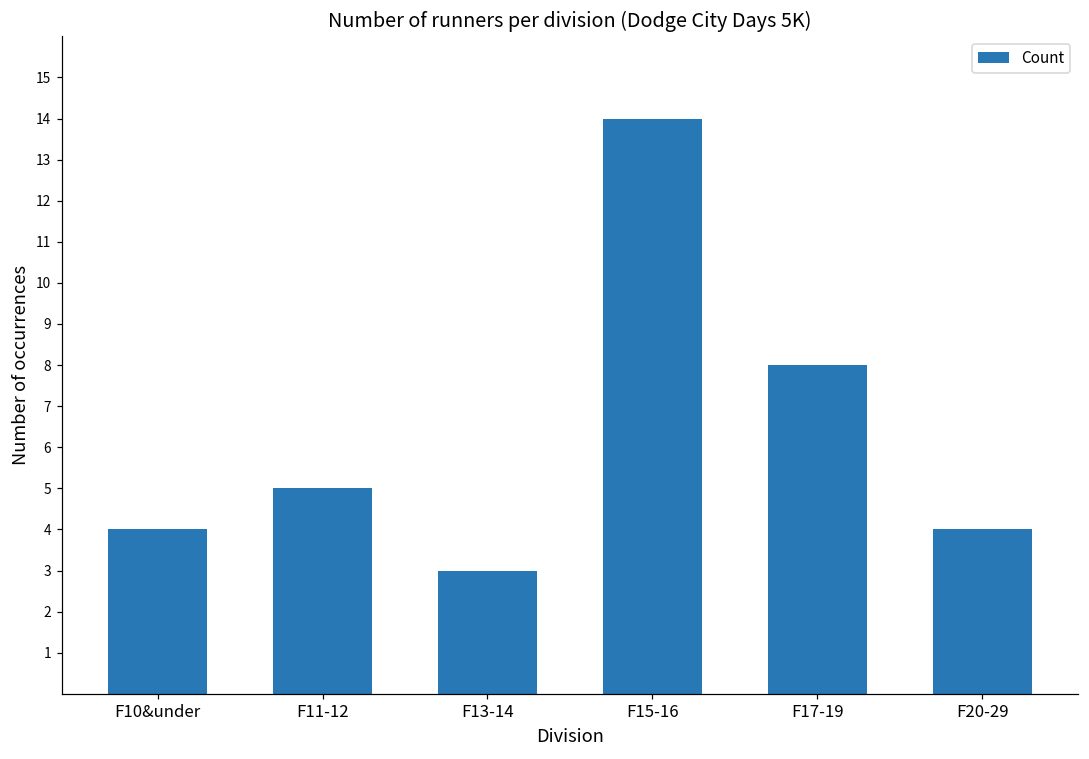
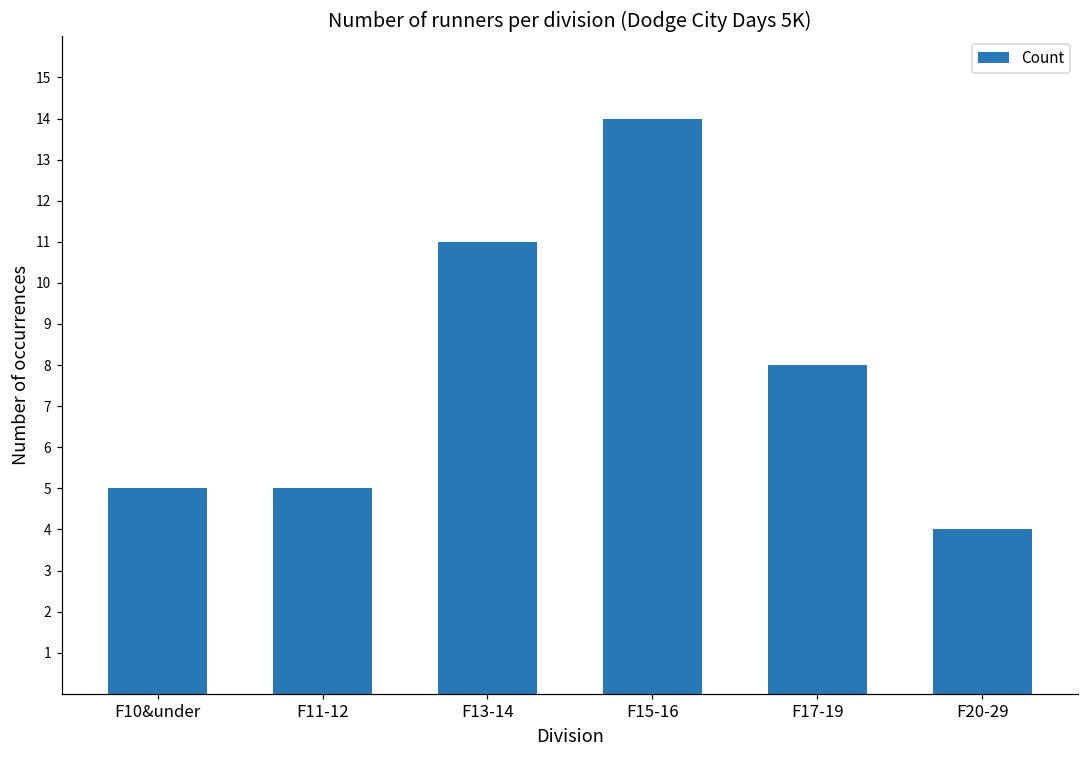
  {
-   "F10&under": 4,
+   "F10&under": 5,
    "F11-12": 5,
-   "F13-14": 3,
+   "F13-14": 11,
    "F15-16": 14,
    "F17-19": 8,
    "F20-29": 4
  }
